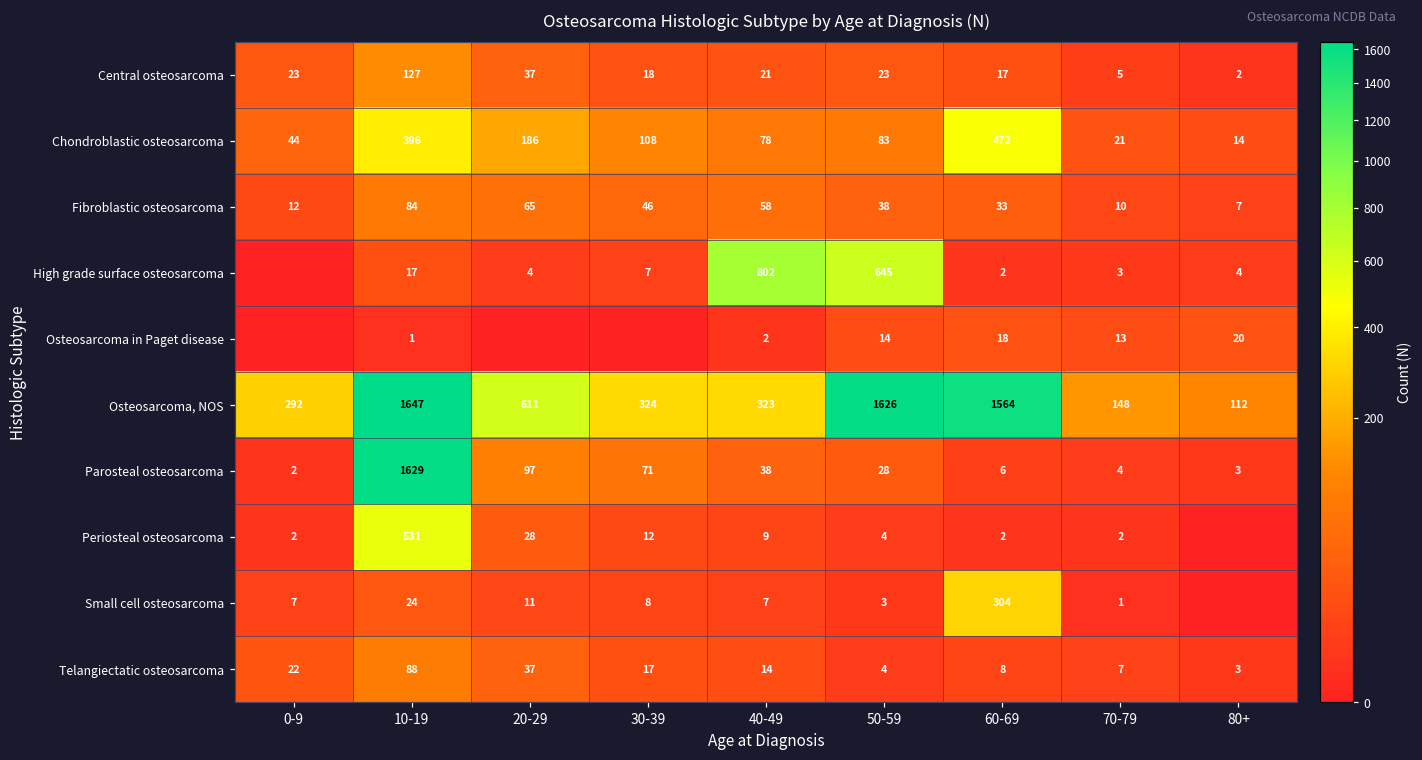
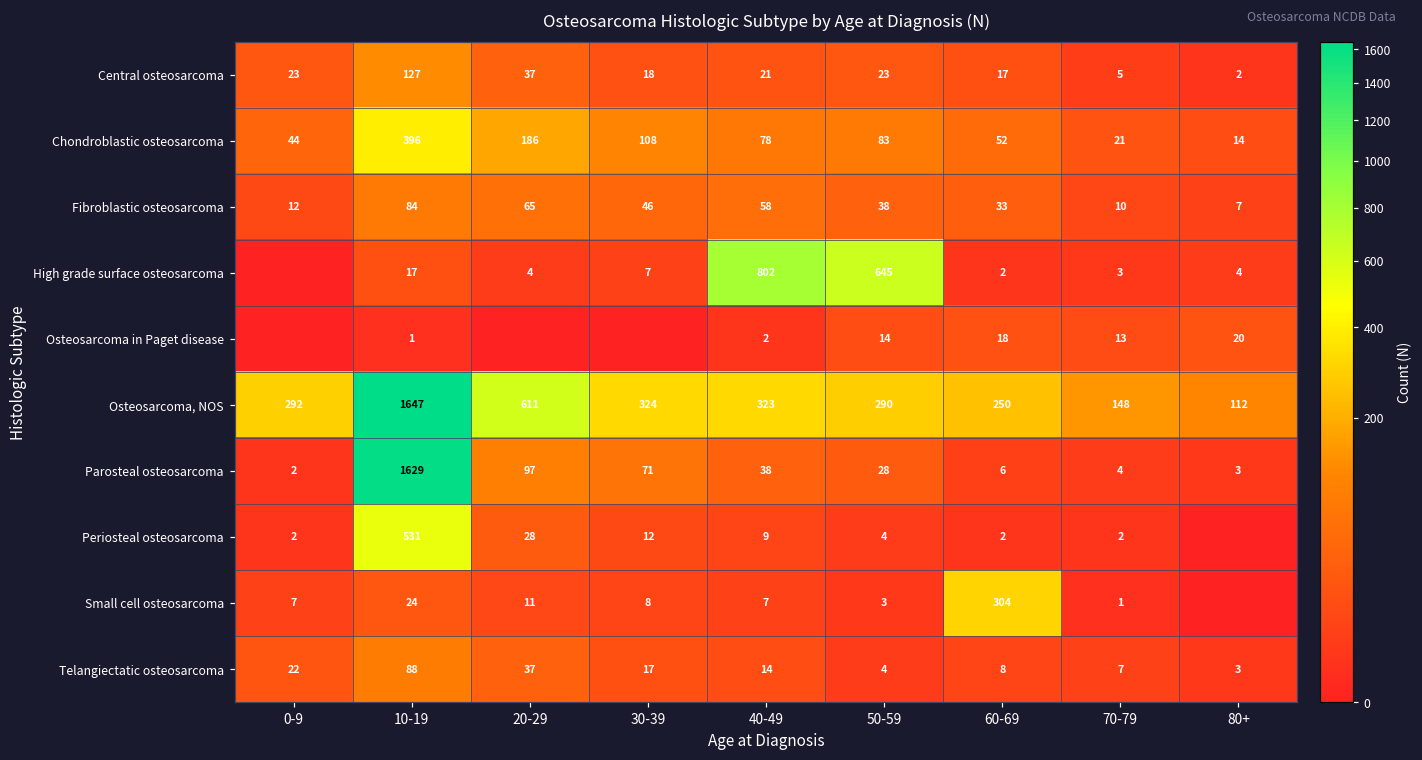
  {
    "Central osteosarcoma": {
      "0-9": 23,
      "10-19": 127,
      "20-29": 37,
      "30-39": 18,
      "40-49": 21,
      "50-59": 23,
      "60-69": 17,
      "70-79": 5,
      "80+": 2
    },
    "Chondroblastic osteosarcoma": {
      "0-9": 44,
      "10-19": 396,
      "20-29": 186,
      "30-39": 108,
      "40-49": 78,
      "50-59": 83,
-     "60-69": 472,
+     "60-69": 52,
      "70-79": 21,
      "80+": 14
    },
    "Fibroblastic osteosarcoma": {
      "0-9": 12,
      "10-19": 84,
      "20-29": 65,
      "30-39": 46,
      "40-49": 58,
      "50-59": 38,
      "60-69": 33,
      "70-79": 10,
      "80+": 7
    },
    "High grade surface osteosarcoma": {
      "10-19": 17,
      "20-29": 4,
      "30-39": 7,
      "40-49": 802,
      "50-59": 645,
      "60-69": 2,
      "70-79": 3,
      "80+": 4
    },
    "Osteosarcoma in Paget disease": {
      "10-19": 1,
      "40-49": 2,
      "50-59": 14,
      "60-69": 18,
      "70-79": 13,
      "80+": 20
    },
    "Osteosarcoma, NOS": {
      "0-9": 292,
      "10-19": 1647,
      "20-29": 611,
      "30-39": 324,
      "40-49": 323,
-     "50-59": 1626,
-     "60-69": 1564,
+     "50-59": 290,
+     "60-69": 250,
      "70-79": 148,
      "80+": 112
    },
    "Parosteal osteosarcoma": {
      "0-9": 2,
      "10-19": 1629,
      "20-29": 97,
      "30-39": 71,
      "40-49": 38,
      "50-59": 28,
      "60-69": 6,
      "70-79": 4,
      "80+": 3
    },
    "Periosteal osteosarcoma": {
      "0-9": 2,
      "10-19": 531,
      "20-29": 28,
      "30-39": 12,
      "40-49": 9,
      "50-59": 4,
      "60-69": 2,
      "70-79": 2
    },
    "Small cell osteosarcoma": {
      "0-9": 7,
      "10-19": 24,
      "20-29": 11,
      "30-39": 8,
      "40-49": 7,
      "50-59": 3,
      "60-69": 304,
      "70-79": 1
    },
    "Telangiectatic osteosarcoma": {
      "0-9": 22,
      "10-19": 88,
      "20-29": 37,
      "30-39": 17,
      "40-49": 14,
      "50-59": 4,
      "60-69": 8,
      "70-79": 7,
      "80+": 3
    }
  }
